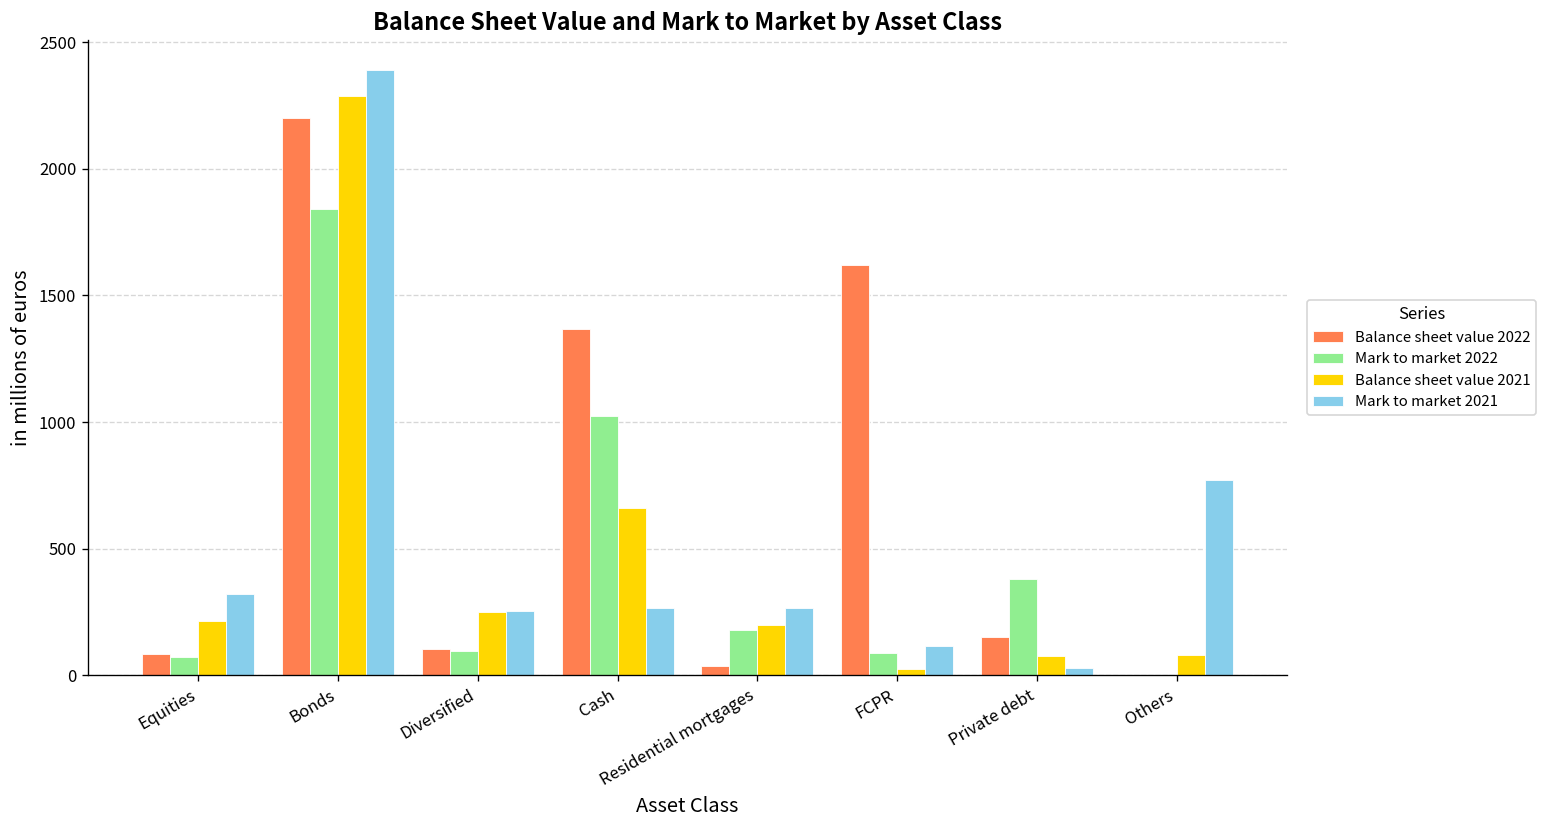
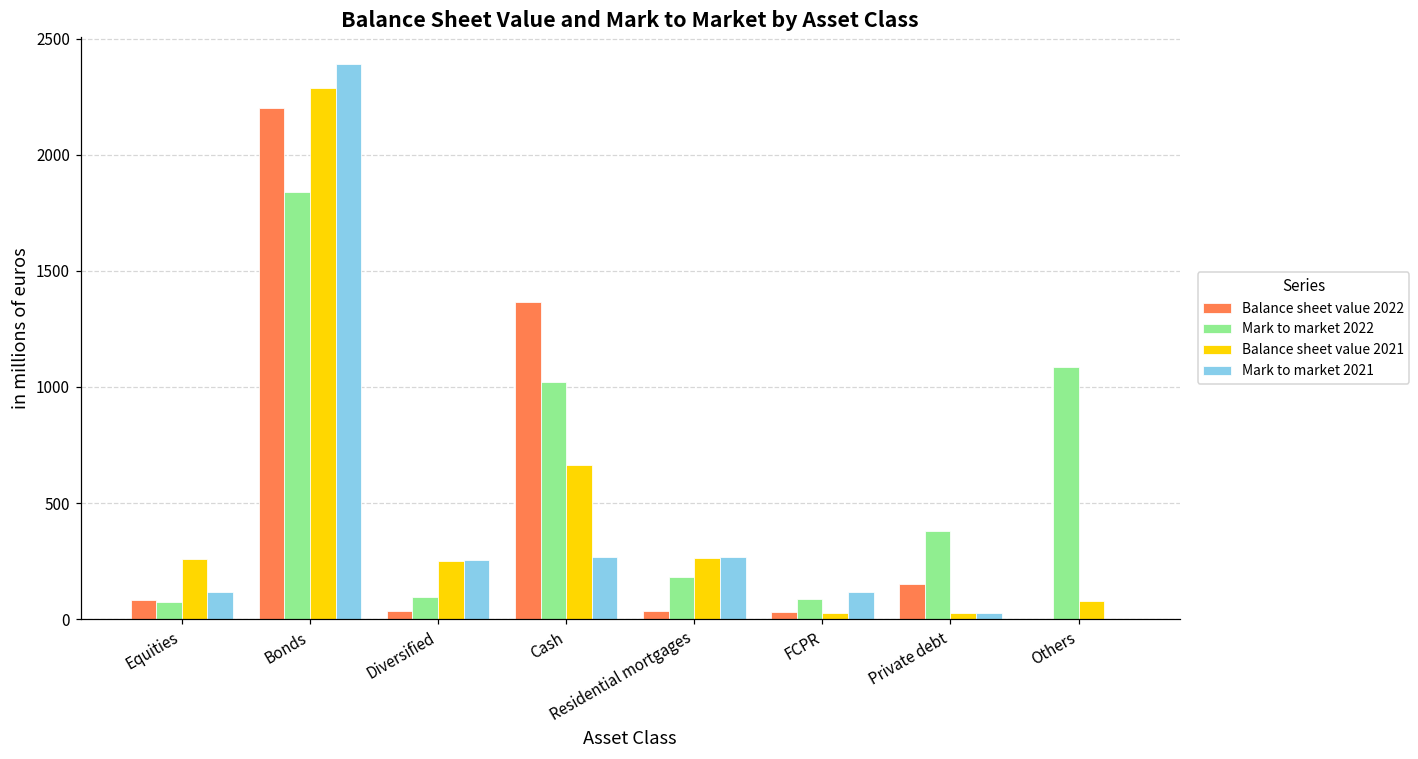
  {
    "Balance sheet value 2022": {
      "Equities": 80,
      "Bonds": 2200,
-     "Diversified": 110,
+     "Diversified": 40,
      "Cash": 1370,
      "Residential mortgages": 40,
-     "FCPR": 1620,
+     "FCPR": 30,
      "Private debt": 150
    },
    "Mark to market 2022": {
      "Equities": 70,
      "Bonds": 1840,
      "Diversified": 100,
      "Cash": 1020,
      "Residential mortgages": 180,
      "FCPR": 90,
      "Private debt": 380,
-     "Others": 0
+     "Others": 1080
    },
    "Balance sheet value 2021": {
-     "Equities": 220,
+     "Equities": 260,
      "Bonds": 2290,
      "Diversified": 250,
      "Cash": 660,
-     "Residential mortgages": 200,
+     "Residential mortgages": 260,
      "FCPR": 30,
-     "Private debt": 80,
+     "Private debt": 30,
      "Others": 80
    },
    "Mark to market 2021": {
-     "Equities": 320,
+     "Equities": 120,
      "Bonds": 2390,
      "Diversified": 260,
      "Cash": 270,
      "Residential mortgages": 270,
      "FCPR": 120,
      "Private debt": 30,
-     "Others": 770
+     "Others": 0
    }
  }
